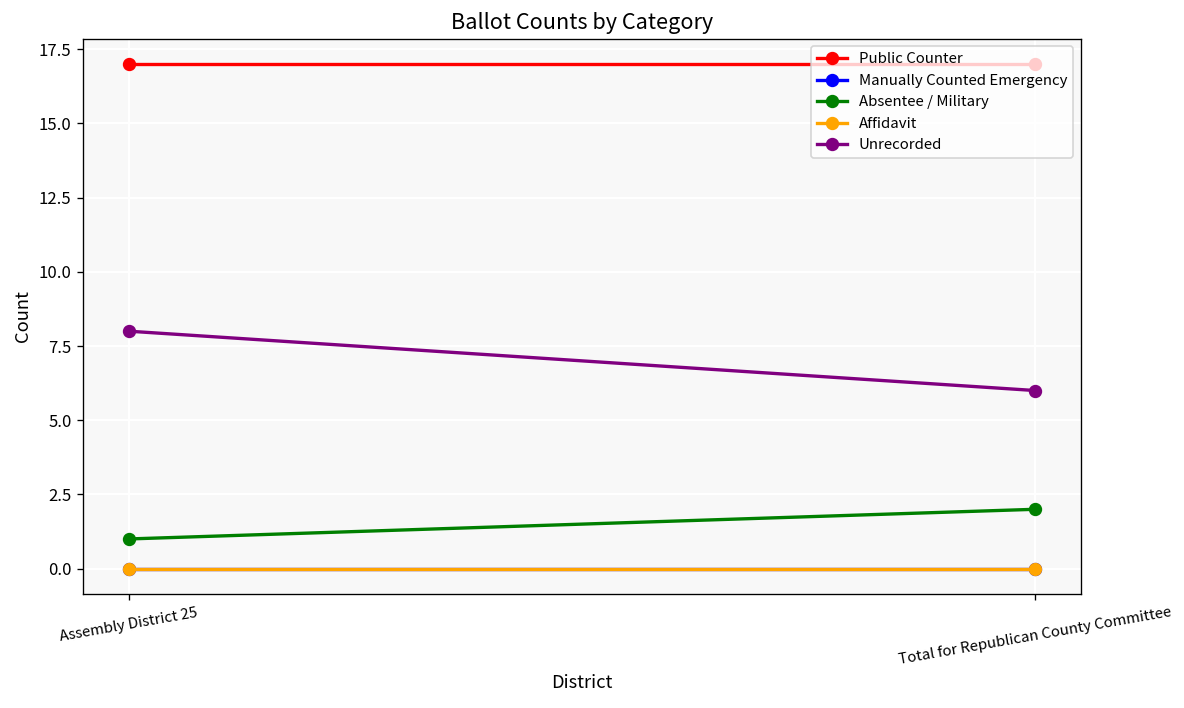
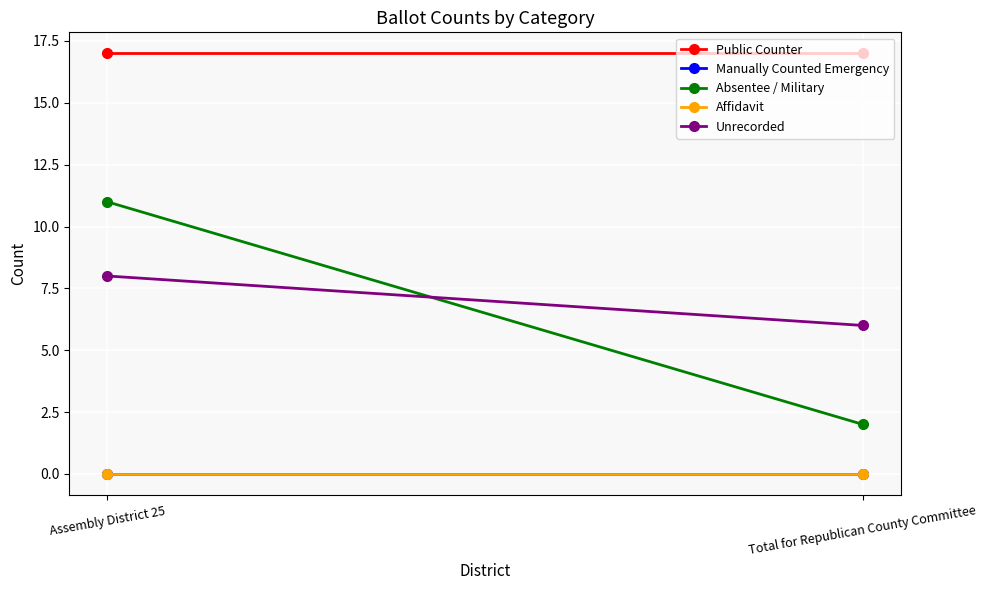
  {
    "Public Counter": {
      "Assembly District 25": 17
    },
    "Affidavit": {
      "Assembly District 25": 0,
      "Total for Republican County Committee": 0
    },
    "Absentee / Military": {
-     "Assembly District 25": 1,
+     "Assembly District 25": 11,
      "Total for Republican County Committee": 2
    },
    "Unrecorded": {
      "Assembly District 25": 8,
      "Total for Republican County Committee": 6
    }
  }
